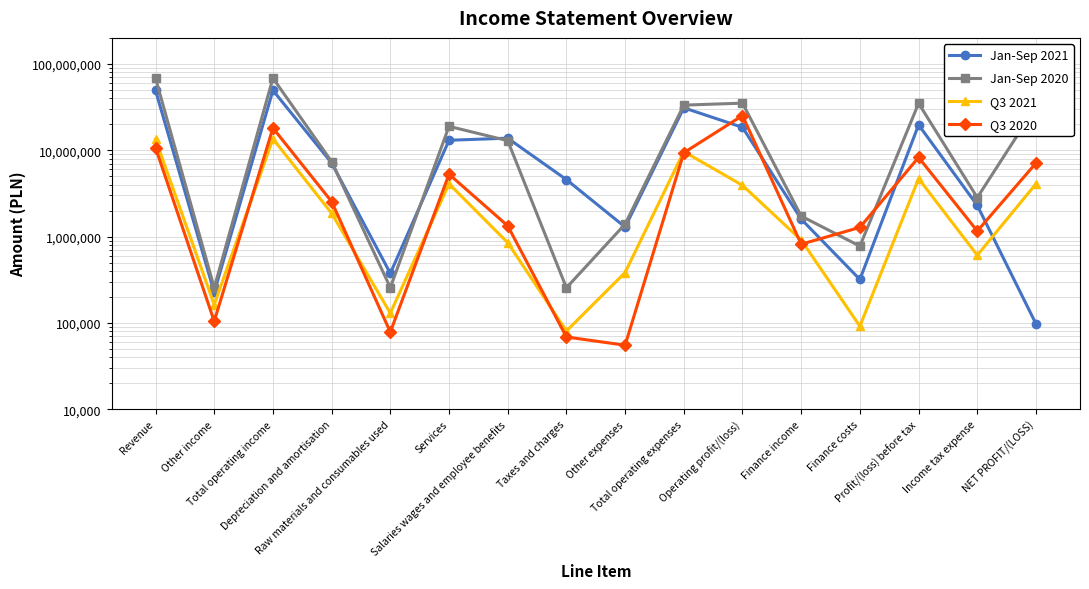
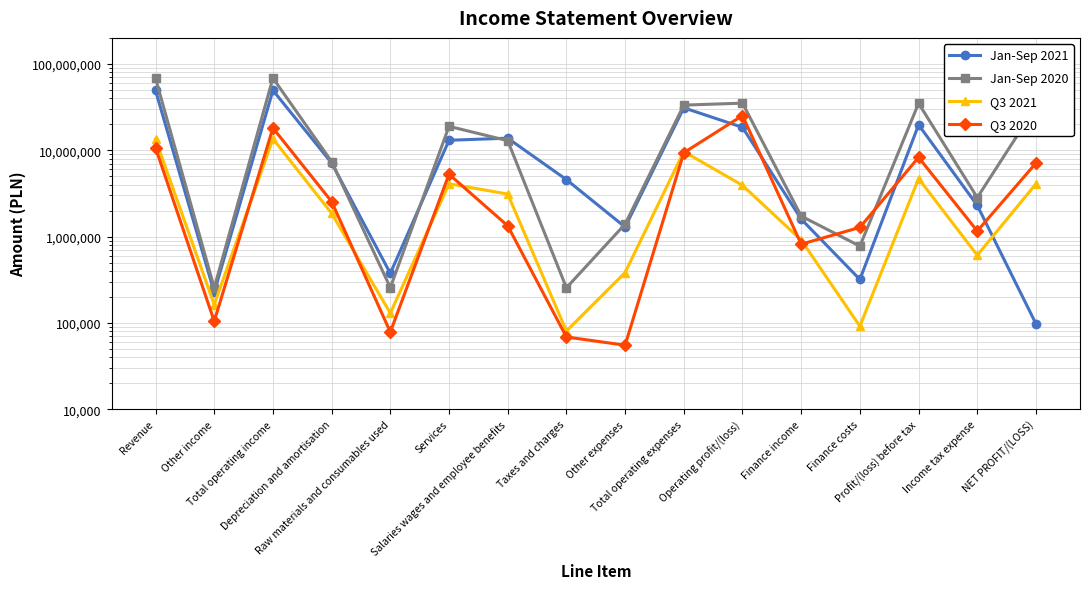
  {
    "Jan-Sep 2021": {
      "Revenue": "50,000,000",
      "Other income": "230,000",
      "Total operating income": "50,000,000",
      "Raw materials and consumables used": "400,000",
      "Services": "13,000,000",
      "Taxes and charges": "5,000,000",
      "Other expenses": "1,300,000",
      "Total operating expenses": "31,000,000",
      "Operating profit/(loss)": "18,000,000",
      "Finance income": "1,600,000",
      "Finance costs": "320,000",
      "Profit/(loss) before tax": "20,000,000",
      "Income tax expense": "2,300,000",
      "NET PROFIT/(LOSS)": "100,000"
    },
    "Jan-Sep 2020": {
      "Revenue": "70,000,000",
      "Other income": "260,000",
      "Total operating income": "70,000,000",
      "Raw materials and consumables used": "260,000",
      "Services": "19,000,000",
      "Taxes and charges": "260,000",
      "Other expenses": "1,400,000",
      "Total operating expenses": "33,000,000",
      "Operating profit/(loss)": "35,000,000",
      "Finance income": "1,700,000",
      "Finance costs": "800,000",
      "Profit/(loss) before tax": "35,000,000",
      "Income tax expense": "2,800,000"
    },
    "Q3 2021": {
      "Revenue": "13,000,000",
      "Other income": "160,000",
      "Total operating income": "14,000,000",
      "Depreciation and amortisation": "1,900,000",
      "Raw materials and consumables used": "130,000",
      "Services": "4,000,000",
-     "Salaries wages and employee benefits": "900,000",
+     "Salaries wages and employee benefits": "3,100,000",
      "Taxes and charges": "80,000",
      "Other expenses": "400,000",
      "Operating profit/(loss)": "4,000,000",
      "Finance income": "900,000",
      "Finance costs": "90,000",
      "Profit/(loss) before tax": "5,000,000",
      "Income tax expense": "600,000",
      "NET PROFIT/(LOSS)": "4,000,000"
    },
    "Q3 2020": {
      "Revenue": "11,000,000",
      "Other income": "100,000",
      "Total operating income": "18,000,000",
      "Depreciation and amortisation": "2,500,000",
      "Raw materials and consumables used": "80,000",
      "Services": "5,000,000",
      "Salaries wages and employee benefits": "1,300,000",
      "Taxes and charges": "70,000",
      "Other expenses": "60,000",
      "Operating profit/(loss)": "25,000,000",
      "Finance income": "800,000",
      "Finance costs": "1,300,000",
      "Profit/(loss) before tax": "8,000,000",
      "Income tax expense": "1,200,000",
      "NET PROFIT/(LOSS)": "7,000,000"
    }
  }
